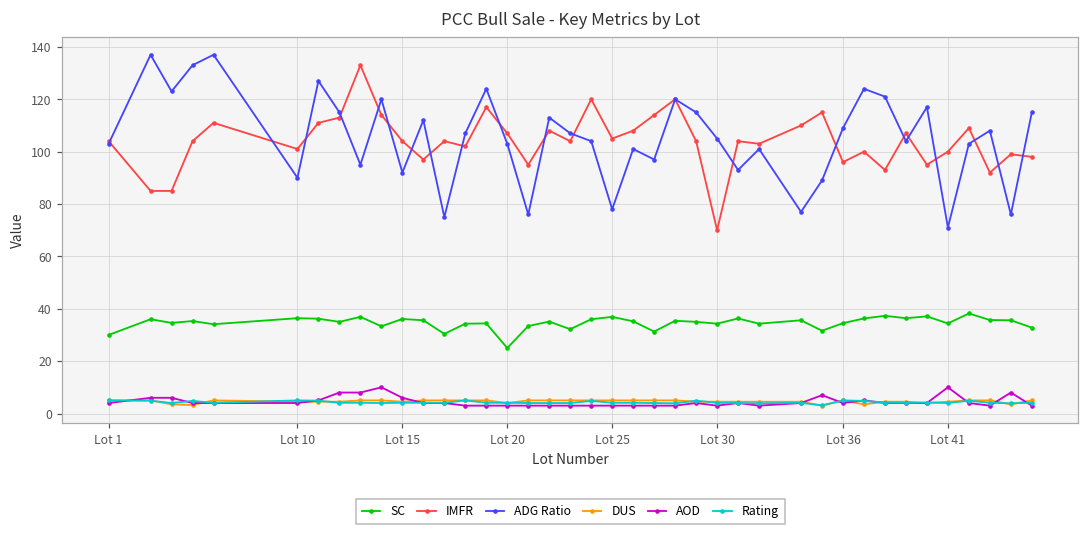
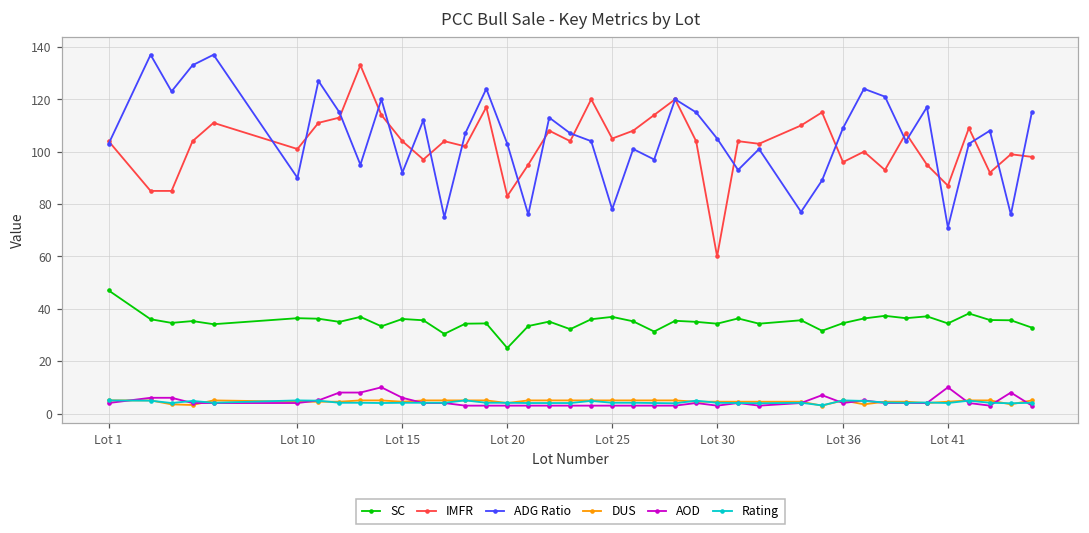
  {
    "SC": {
-     "Lot 1": 30,
+     "Lot 1": 47,
      "Lot 10": 36,
      "Lot 15": 36,
      "Lot 20": 25,
      "Lot 25": 37,
      "Lot 30": 34,
      "Lot 36": 35,
      "Lot 41": 34
    },
    "IMFR": {
      "Lot 10": 101,
      "Lot 15": 104,
-     "Lot 20": 107,
+     "Lot 20": 83,
      "Lot 25": 105,
-     "Lot 30": 70,
+     "Lot 30": 60,
      "Lot 36": 96,
-     "Lot 41": 100
+     "Lot 41": 87
    },
    "ADG Ratio": {
      "Lot 10": 90,
      "Lot 15": 92,
      "Lot 20": 103,
      "Lot 25": 78,
      "Lot 30": 105,
      "Lot 36": 109,
      "Lot 41": 71
    },
    "AOD": {
      "Lot 15": 6,
      "Lot 25": 3,
      "Lot 30": 3,
      "Lot 41": 10
    }
  }
